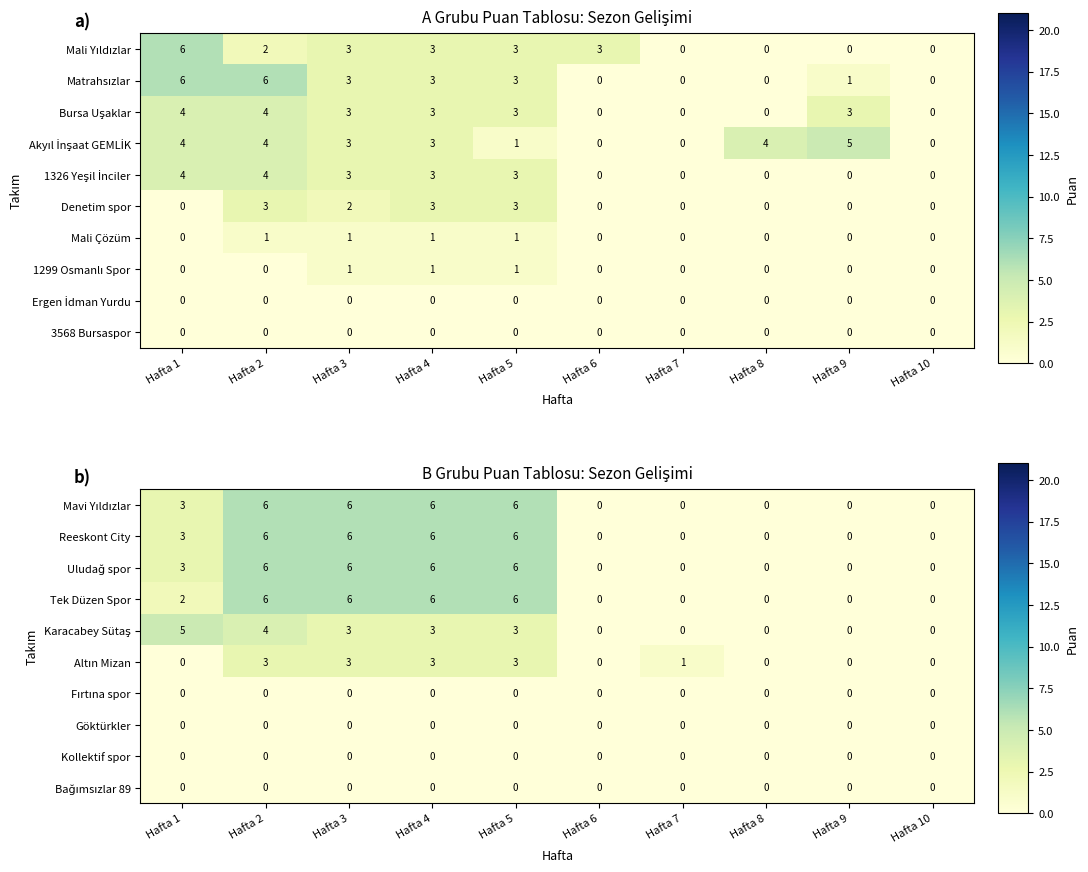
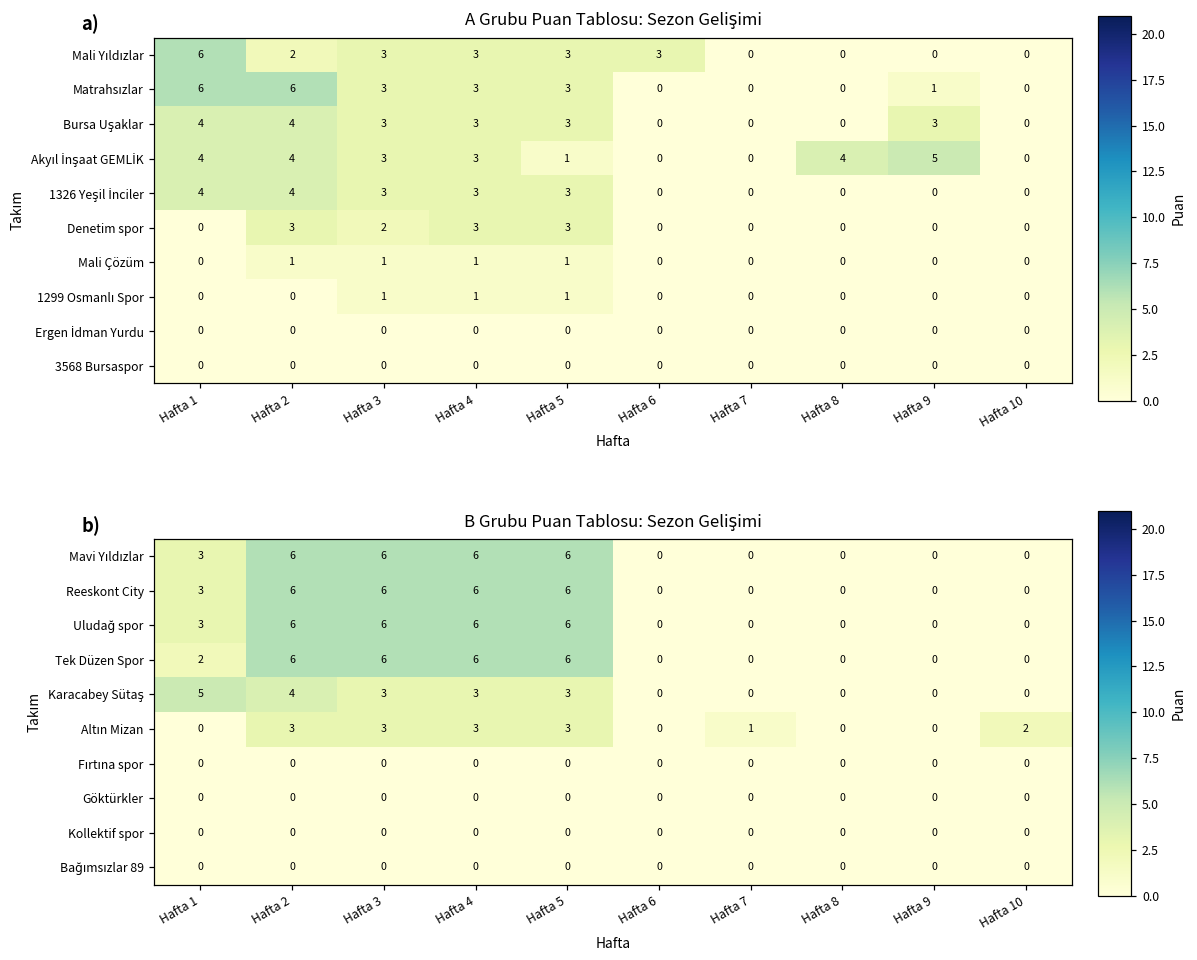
  {
    "A Grubu Puan Tablosu: Sezon Gelişimi": {
      "Mali Yıldızlar": {
        "Hafta 1": 6,
        "Hafta 2": 2,
        "Hafta 3": 3,
        "Hafta 4": 3,
        "Hafta 5": 3,
        "Hafta 6": 3,
        "Hafta 7": 0,
        "Hafta 8": 0,
        "Hafta 9": 0,
        "Hafta 10": 0
      },
      "Matrahsızlar": {
        "Hafta 1": 6,
        "Hafta 2": 6,
        "Hafta 3": 3,
        "Hafta 4": 3,
        "Hafta 5": 3,
        "Hafta 6": 0,
        "Hafta 7": 0,
        "Hafta 8": 0,
        "Hafta 9": 1,
        "Hafta 10": 0
      },
      "Bursa Uşaklar": {
        "Hafta 1": 4,
        "Hafta 2": 4,
        "Hafta 3": 3,
        "Hafta 4": 3,
        "Hafta 5": 3,
        "Hafta 6": 0,
        "Hafta 7": 0,
        "Hafta 8": 0,
        "Hafta 9": 3,
        "Hafta 10": 0
      },
      "Akyıl İnşaat GEMLİK": {
        "Hafta 1": 4,
        "Hafta 2": 4,
        "Hafta 3": 3,
        "Hafta 4": 3,
        "Hafta 5": 1,
        "Hafta 6": 0,
        "Hafta 7": 0,
        "Hafta 8": 4,
        "Hafta 9": 5,
        "Hafta 10": 0
      },
      "1326 Yeşil İnciler": {
        "Hafta 1": 4,
        "Hafta 2": 4,
        "Hafta 3": 3,
        "Hafta 4": 3,
        "Hafta 5": 3,
        "Hafta 6": 0,
        "Hafta 7": 0,
        "Hafta 8": 0,
        "Hafta 9": 0,
        "Hafta 10": 0
      },
      "Denetim spor": {
        "Hafta 1": 0,
        "Hafta 2": 3,
        "Hafta 3": 2,
        "Hafta 4": 3,
        "Hafta 5": 3,
        "Hafta 6": 0,
        "Hafta 7": 0,
        "Hafta 8": 0,
        "Hafta 9": 0,
        "Hafta 10": 0
      },
      "Mali Çözüm": {
        "Hafta 1": 0,
        "Hafta 2": 1,
        "Hafta 3": 1,
        "Hafta 4": 1,
        "Hafta 5": 1,
        "Hafta 6": 0,
        "Hafta 7": 0,
        "Hafta 8": 0,
        "Hafta 9": 0,
        "Hafta 10": 0
      },
      "1299 Osmanlı Spor": {
        "Hafta 1": 0,
        "Hafta 2": 0,
        "Hafta 3": 1,
        "Hafta 4": 1,
        "Hafta 5": 1,
        "Hafta 6": 0,
        "Hafta 7": 0,
        "Hafta 8": 0,
        "Hafta 9": 0,
        "Hafta 10": 0
      },
      "Ergen İdman Yurdu": {
        "Hafta 1": 0,
        "Hafta 2": 0,
        "Hafta 3": 0,
        "Hafta 4": 0,
        "Hafta 5": 0,
        "Hafta 6": 0,
        "Hafta 7": 0,
        "Hafta 8": 0,
        "Hafta 9": 0,
        "Hafta 10": 0
      },
      "3568 Bursaspor": {
        "Hafta 1": 0,
        "Hafta 2": 0,
        "Hafta 3": 0,
        "Hafta 4": 0,
        "Hafta 5": 0,
        "Hafta 6": 0,
        "Hafta 7": 0,
        "Hafta 8": 0,
        "Hafta 9": 0,
        "Hafta 10": 0
      }
    },
    "B Grubu Puan Tablosu: Sezon Gelişimi": {
      "Mavi Yıldızlar": {
        "Hafta 1": 3,
        "Hafta 2": 6,
        "Hafta 3": 6,
        "Hafta 4": 6,
        "Hafta 5": 6,
        "Hafta 6": 0,
        "Hafta 7": 0,
        "Hafta 8": 0,
        "Hafta 9": 0,
        "Hafta 10": 0
      },
      "Reeskont City": {
        "Hafta 1": 3,
        "Hafta 2": 6,
        "Hafta 3": 6,
        "Hafta 4": 6,
        "Hafta 5": 6,
        "Hafta 6": 0,
        "Hafta 7": 0,
        "Hafta 8": 0,
        "Hafta 9": 0,
        "Hafta 10": 0
      },
      "Uludağ spor": {
        "Hafta 1": 3,
        "Hafta 2": 6,
        "Hafta 3": 6,
        "Hafta 4": 6,
        "Hafta 5": 6,
        "Hafta 6": 0,
        "Hafta 7": 0,
        "Hafta 8": 0,
        "Hafta 9": 0,
        "Hafta 10": 0
      },
      "Tek Düzen Spor": {
        "Hafta 1": 2,
        "Hafta 2": 6,
        "Hafta 3": 6,
        "Hafta 4": 6,
        "Hafta 5": 6,
        "Hafta 6": 0,
        "Hafta 7": 0,
        "Hafta 8": 0,
        "Hafta 9": 0,
        "Hafta 10": 0
      },
      "Karacabey Sütaş": {
        "Hafta 1": 5,
        "Hafta 2": 4,
        "Hafta 3": 3,
        "Hafta 4": 3,
        "Hafta 5": 3,
        "Hafta 6": 0,
        "Hafta 7": 0,
        "Hafta 8": 0,
        "Hafta 9": 0,
        "Hafta 10": 0
      },
      "Altın Mizan": {
        "Hafta 1": 0,
        "Hafta 2": 3,
        "Hafta 3": 3,
        "Hafta 4": 3,
        "Hafta 5": 3,
        "Hafta 6": 0,
        "Hafta 7": 1,
        "Hafta 8": 0,
        "Hafta 9": 0,
-       "Hafta 10": 0
+       "Hafta 10": 2
      },
      "Fırtına spor": {
        "Hafta 1": 0,
        "Hafta 2": 0,
        "Hafta 3": 0,
        "Hafta 4": 0,
        "Hafta 5": 0,
        "Hafta 6": 0,
        "Hafta 7": 0,
        "Hafta 8": 0,
        "Hafta 9": 0,
        "Hafta 10": 0
      },
      "Göktürkler": {
        "Hafta 1": 0,
        "Hafta 2": 0,
        "Hafta 3": 0,
        "Hafta 4": 0,
        "Hafta 5": 0,
        "Hafta 6": 0,
        "Hafta 7": 0,
        "Hafta 8": 0,
        "Hafta 9": 0,
        "Hafta 10": 0
      },
      "Kollektif spor": {
        "Hafta 1": 0,
        "Hafta 2": 0,
        "Hafta 3": 0,
        "Hafta 4": 0,
        "Hafta 5": 0,
        "Hafta 6": 0,
        "Hafta 7": 0,
        "Hafta 8": 0,
        "Hafta 9": 0,
        "Hafta 10": 0
      },
      "Bağımsızlar 89": {
        "Hafta 1": 0,
        "Hafta 2": 0,
        "Hafta 3": 0,
        "Hafta 4": 0,
        "Hafta 5": 0,
        "Hafta 6": 0,
        "Hafta 7": 0,
        "Hafta 8": 0,
        "Hafta 9": 0,
        "Hafta 10": 0
      }
    }
  }
